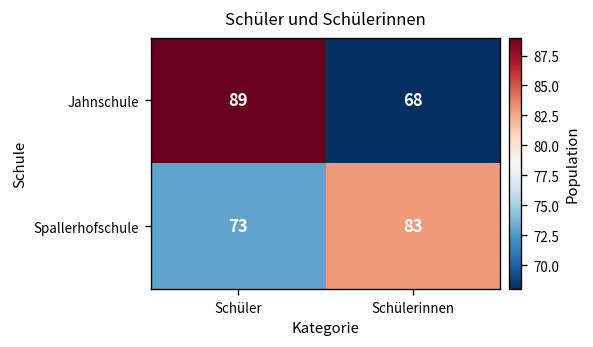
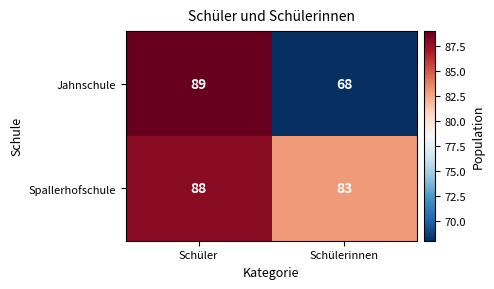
  {
    "Jahnschule": {
      "Schüler": 89,
      "Schülerinnen": 68
    },
    "Spallerhofschule": {
-     "Schüler": 73,
+     "Schüler": 88,
      "Schülerinnen": 83
    }
  }
